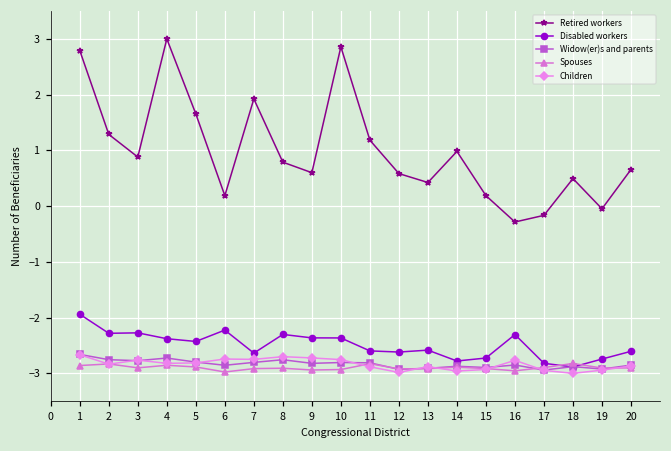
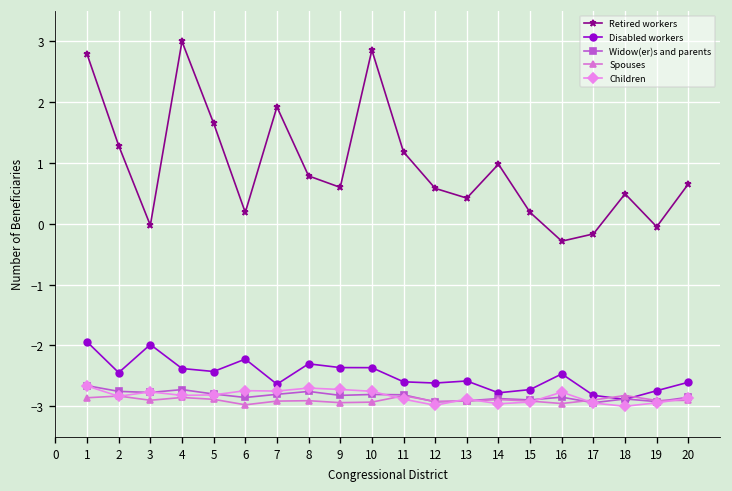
  {
    "Retired workers": {
      "1": 2.8,
      "2": 1.3,
-     "3": 0.9,
+     "3": 0.0,
      "4": 3.0,
      "5": 1.7,
      "6": 0.2,
      "7": 1.9,
      "8": 0.8,
      "9": 0.6,
      "10": 2.9,
      "11": 1.2,
      "12": 0.6,
      "13": 0.4,
      "14": 1.0,
      "15": 0.2,
      "16": -0.3,
      "17": -0.2,
      "18": 0.5,
      "19": 0.0,
      "20": 0.7
    },
    "Disabled workers": {
      "1": -1.9,
-     "2": -2.3,
-     "3": -2.3,
+     "2": -2.4,
+     "3": -2.0,
      "4": -2.4,
      "5": -2.4,
      "6": -2.2,
      "7": -2.6,
      "8": -2.3,
      "9": -2.4,
      "10": -2.4,
      "11": -2.6,
      "12": -2.6,
      "13": -2.6,
      "14": -2.8,
      "15": -2.7,
-     "16": -2.3,
+     "16": -2.5,
      "17": -2.8,
      "19": -2.7,
      "20": -2.6
    }
  }
